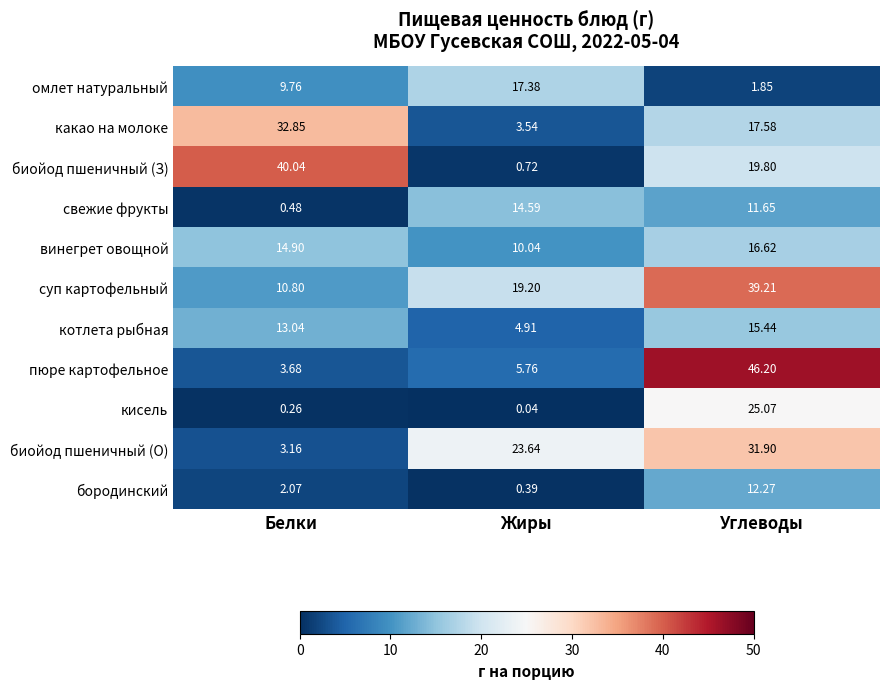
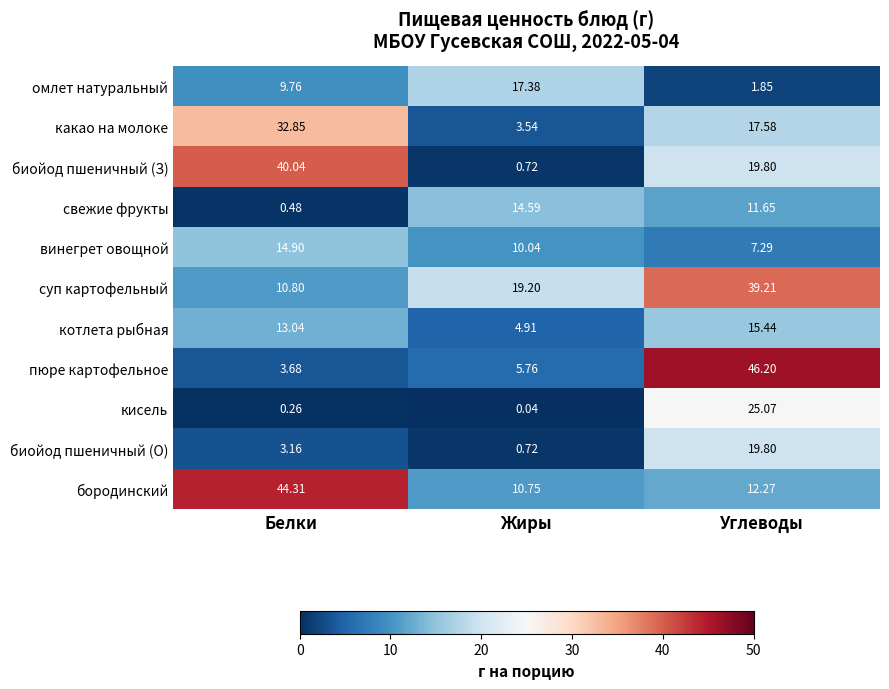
  {
    "омлет натуральный": {
      "Белки": 9.76,
      "Жиры": 17.38,
      "Углеводы": 1.85
    },
    "какао на молоке": {
      "Белки": 32.85,
      "Жиры": 3.54,
      "Углеводы": 17.58
    },
    "биойод пшеничный (З)": {
      "Белки": 40.04,
      "Жиры": 0.72,
      "Углеводы": 19.80
    },
    "свежие фрукты": {
      "Белки": 0.48,
      "Жиры": 14.59,
      "Углеводы": 11.65
    },
    "винегрет овощной": {
      "Белки": 14.90,
      "Жиры": 10.04,
-     "Углеводы": 16.62
+     "Углеводы": 7.29
    },
    "суп картофельный": {
      "Белки": 10.80,
      "Жиры": 19.20,
      "Углеводы": 39.21
    },
    "котлета рыбная": {
      "Белки": 13.04,
      "Жиры": 4.91,
      "Углеводы": 15.44
    },
    "пюре картофельное": {
      "Белки": 3.68,
      "Жиры": 5.76,
      "Углеводы": 46.20
    },
    "кисель": {
      "Белки": 0.26,
      "Жиры": 0.04,
      "Углеводы": 25.07
    },
    "биойод пшеничный (О)": {
      "Белки": 3.16,
-     "Жиры": 23.64,
-     "Углеводы": 31.90
+     "Жиры": 0.72,
+     "Углеводы": 19.80
    },
    "бородинский": {
-     "Белки": 2.07,
-     "Жиры": 0.39,
+     "Белки": 44.31,
+     "Жиры": 10.75,
      "Углеводы": 12.27
    }
  }
